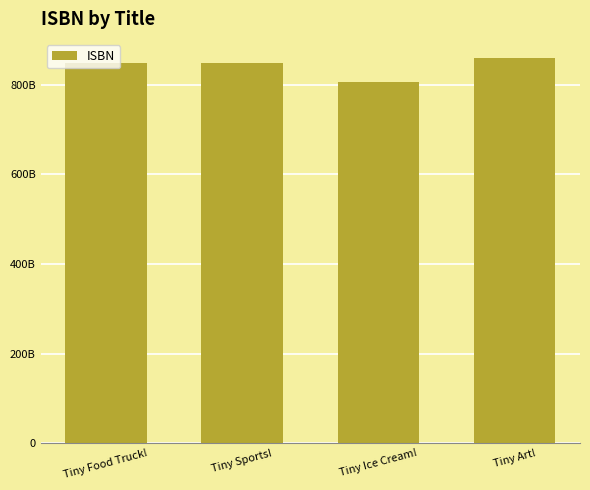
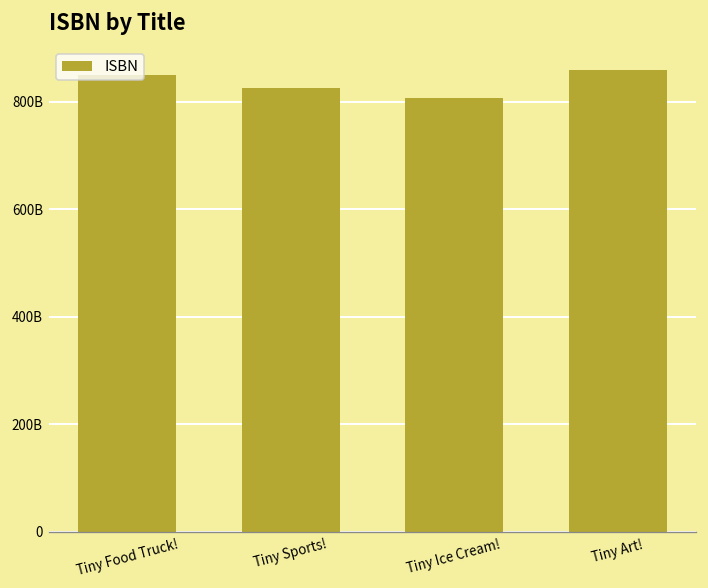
  {
-   "Tiny Sports!": 850000000000,
+   "Tiny Sports!": 830000000000,
    "Tiny Ice Cream!": 810000000000,
    "Tiny Art!": 860000000000
  }
